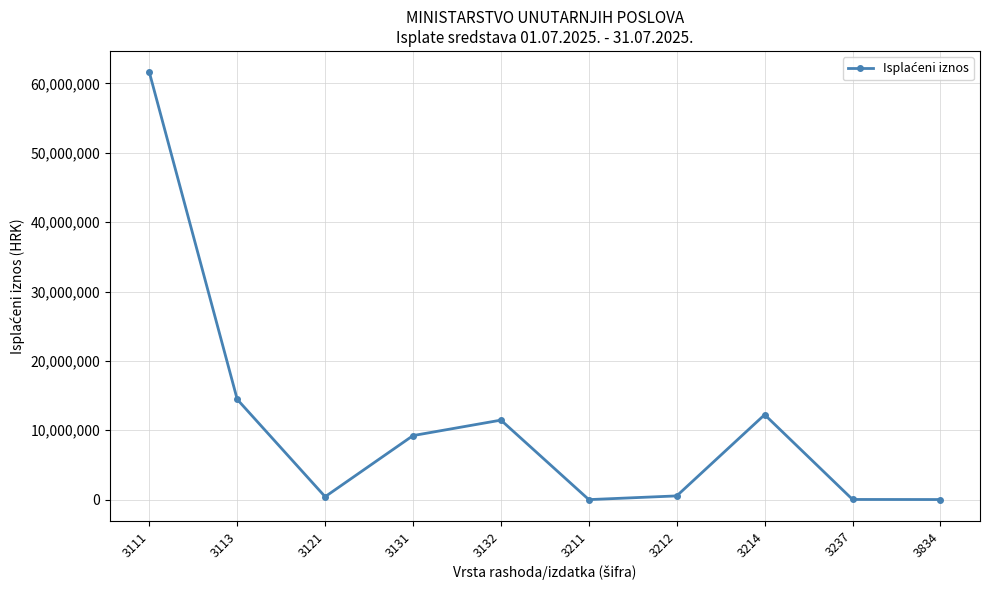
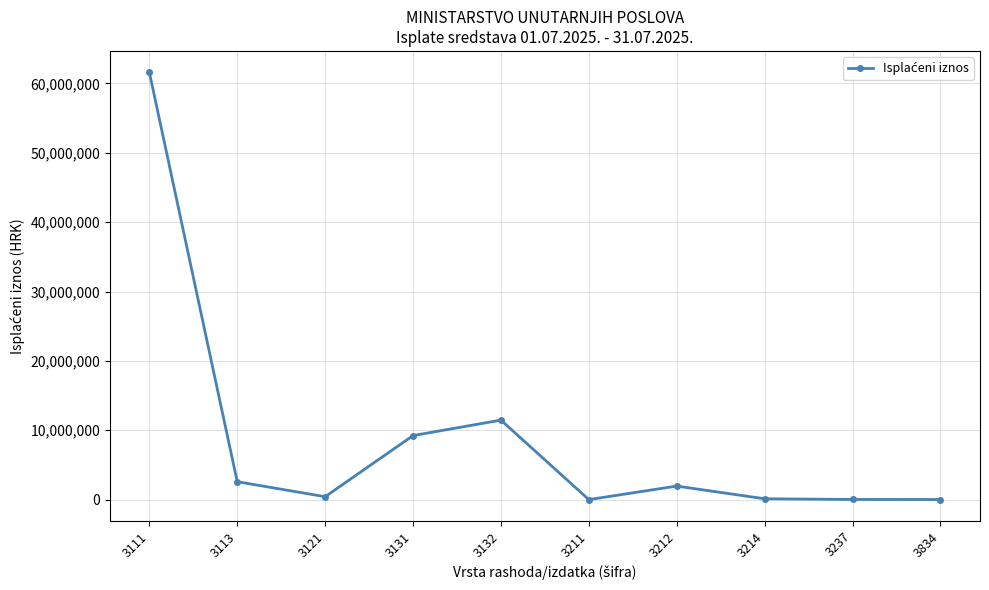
  {
    "3111": "62,000,000",
-   "3113": "14,000,000",
+   "3113": "3,000,000",
    "3121": "0",
    "3131": "9,000,000",
    "3132": "11,000,000",
    "3211": "0",
-   "3212": "1,000,000",
-   "3214": "12,000,000",
+   "3212": "2,000,000",
+   "3214": "0",
    "3237": "0",
    "3834": "0"
  }
